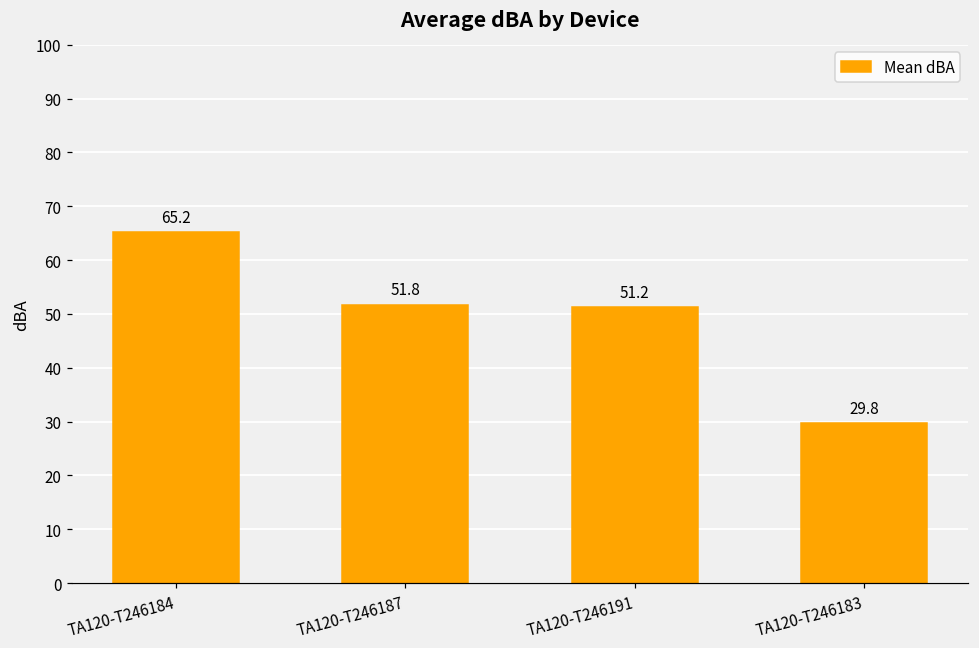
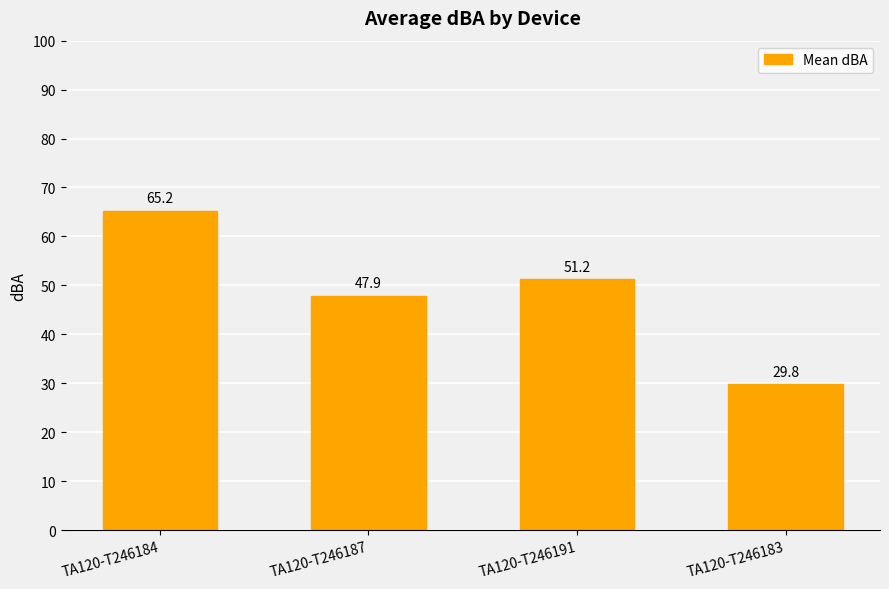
  {
    "TA120-T246184": 65.2,
-   "TA120-T246187": 51.8,
+   "TA120-T246187": 47.9,
    "TA120-T246191": 51.2,
    "TA120-T246183": 29.8
  }
